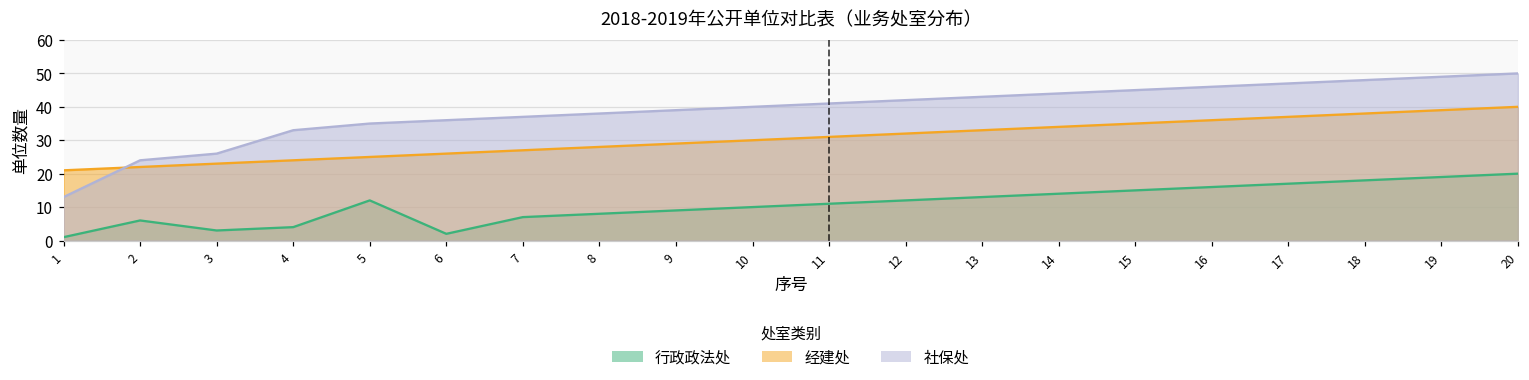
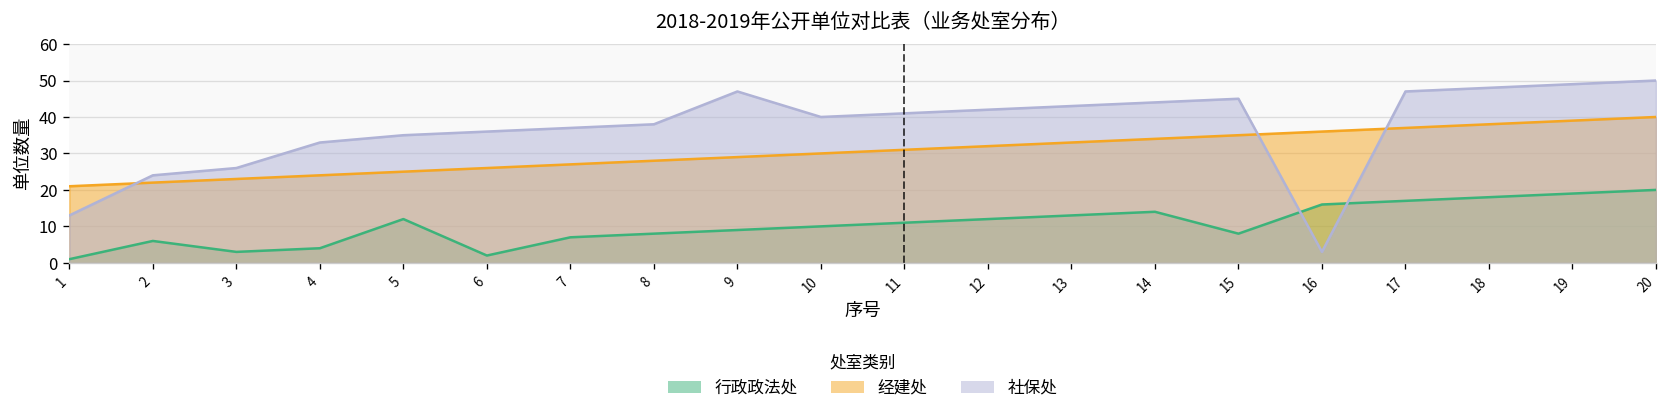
  {
    "行政政法处": {
      "1": 1,
      "2": 6,
      "3": 3,
      "4": 4,
      "5": 12,
      "6": 2,
      "7": 7,
      "8": 8,
      "9": 9,
      "10": 10,
      "11": 11,
      "12": 12,
      "13": 13,
      "14": 14,
-     "15": 15,
+     "15": 8,
      "16": 16,
      "17": 17,
      "18": 18,
      "19": 19,
      "20": 20
    },
    "经建处": {
      "1": 21,
      "2": 22,
      "3": 23,
      "4": 24,
      "5": 25,
      "6": 26,
      "7": 27,
      "8": 28,
      "9": 29,
      "10": 30,
      "11": 31,
      "12": 32,
      "13": 33,
      "14": 34,
      "15": 35,
      "16": 36,
      "17": 37,
      "18": 38,
      "19": 39,
      "20": 40
    },
    "社保处": {
      "1": 13,
      "2": 24,
      "3": 26,
      "4": 33,
      "5": 35,
      "6": 36,
      "7": 37,
      "8": 38,
-     "9": 39,
+     "9": 47,
      "10": 40,
      "11": 41,
      "12": 42,
      "13": 43,
      "14": 44,
      "15": 45,
-     "16": 46,
+     "16": 3,
      "17": 47,
      "18": 48,
      "19": 49,
      "20": 50
    }
  }
